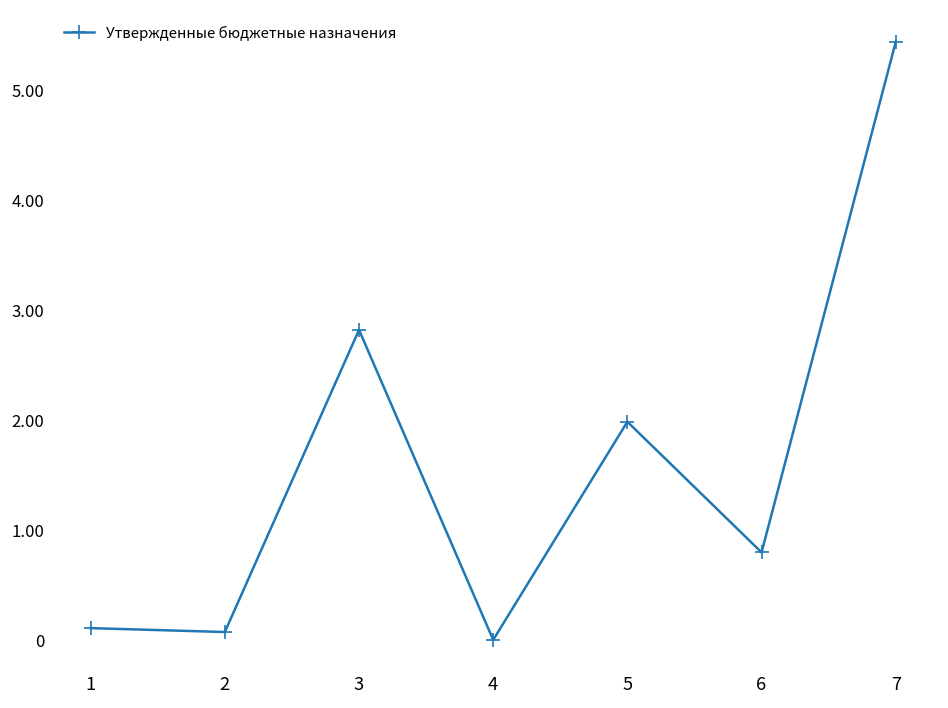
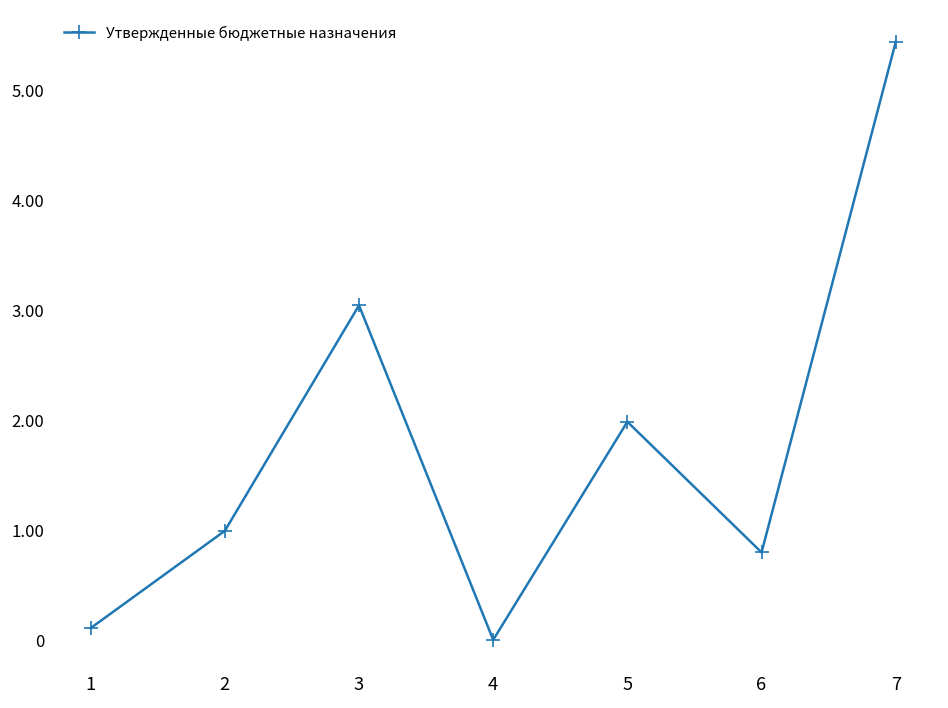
  {
    "1": 0.1,
-   "2": 0.1,
-   "3": 2.8,
+   "2": 1.0,
+   "3": 3.0,
    "4": 0.0,
    "5": 2.0,
    "6": 0.8,
    "7": 5.4
  }
